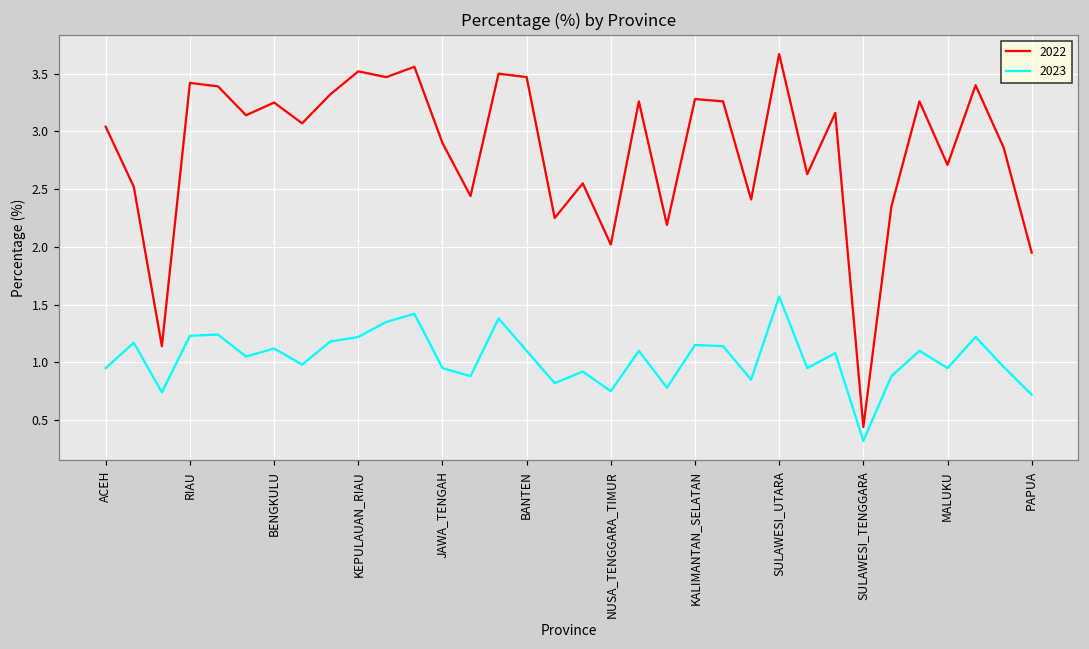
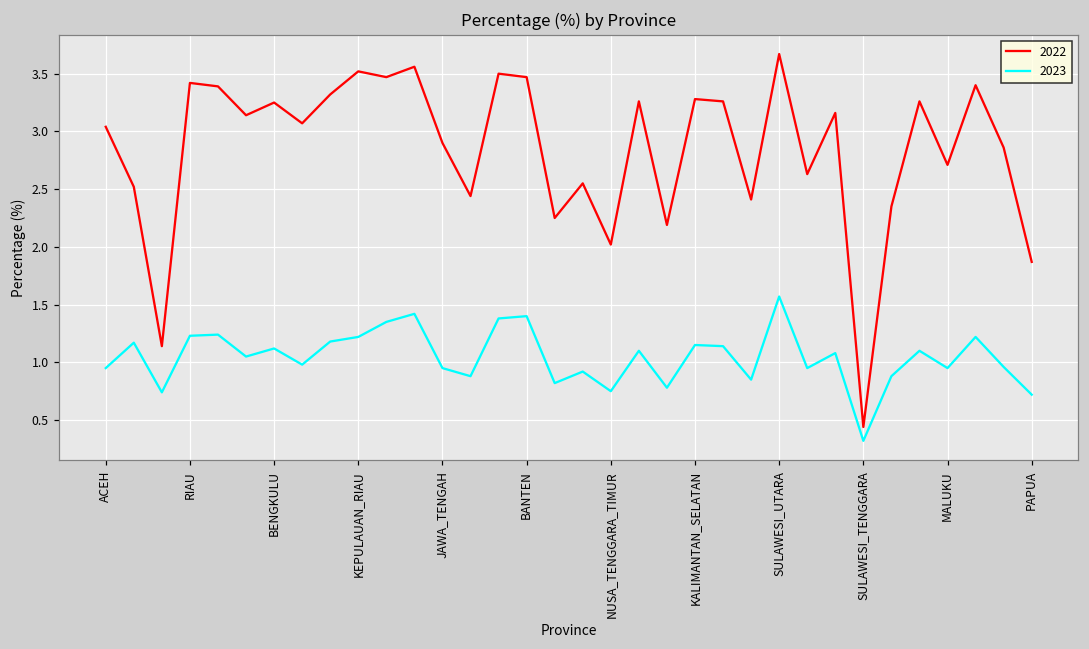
  {
    "2022": {
      "ACEH": 3.04,
      "RIAU": 3.42,
      "BENGKULU": 3.25,
      "KEPULAUAN_RIAU": 3.52,
      "JAWA_TENGAH": 2.90,
      "BANTEN": 3.47,
      "NUSA_TENGGARA_TIMUR": 2.02,
      "KALIMANTAN_SELATAN": 3.28,
      "SULAWESI_UTARA": 3.67,
      "SULAWESI_TENGGARA": 0.44,
      "MALUKU": 2.71,
-     "PAPUA": 1.95
+     "PAPUA": 1.87
    },
    "2023": {
      "ACEH": 0.95,
      "RIAU": 1.23,
      "BENGKULU": 1.1,
      "KEPULAUAN_RIAU": 1.2,
      "JAWA_TENGAH": 0.95,
-     "BANTEN": 1.1,
+     "BANTEN": 1.4,
      "NUSA_TENGGARA_TIMUR": 0.75,
      "KALIMANTAN_SELATAN": 1.15,
      "SULAWESI_UTARA": 1.57,
      "SULAWESI_TENGGARA": 0.3,
      "MALUKU": 0.95,
      "PAPUA": 0.7
    }
  }
